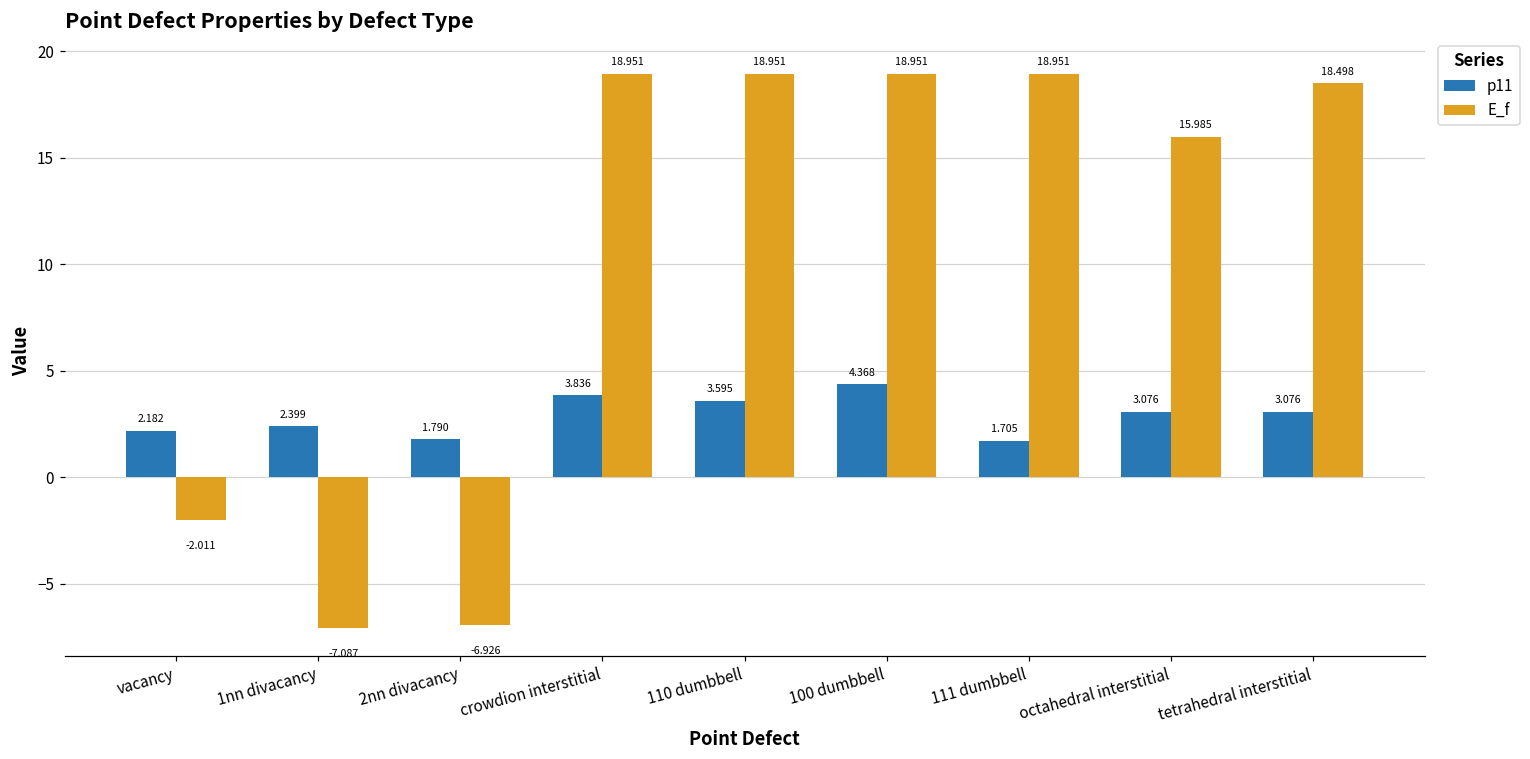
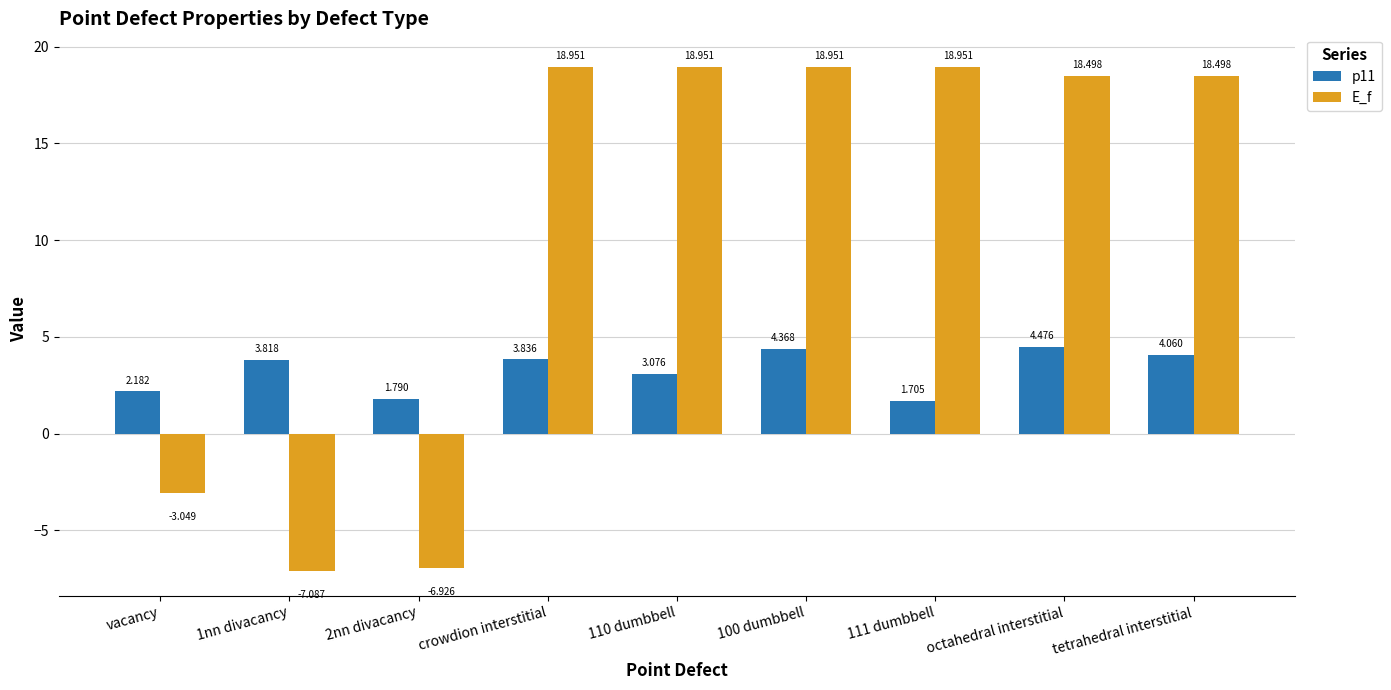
  {
    "p11": {
      "vacancy": 2.182,
-     "1nn divacancy": 2.399,
+     "1nn divacancy": 3.818,
      "2nn divacancy": 1.790,
      "crowdion interstitial": 3.836,
-     "110 dumbbell": 3.595,
+     "110 dumbbell": 3.076,
      "100 dumbbell": 4.368,
      "111 dumbbell": 1.705,
-     "octahedral interstitial": 3.076,
-     "tetrahedral interstitial": 3.076
+     "octahedral interstitial": 4.476,
+     "tetrahedral interstitial": 4.060
    },
    "E_f": {
-     "vacancy": -2.011,
+     "vacancy": -3.049,
      "1nn divacancy": -7.087,
      "2nn divacancy": -6.926,
      "crowdion interstitial": 18.951,
      "110 dumbbell": 18.951,
      "100 dumbbell": 18.951,
      "111 dumbbell": 18.951,
-     "octahedral interstitial": 15.985,
+     "octahedral interstitial": 18.498,
      "tetrahedral interstitial": 18.498
    }
  }
